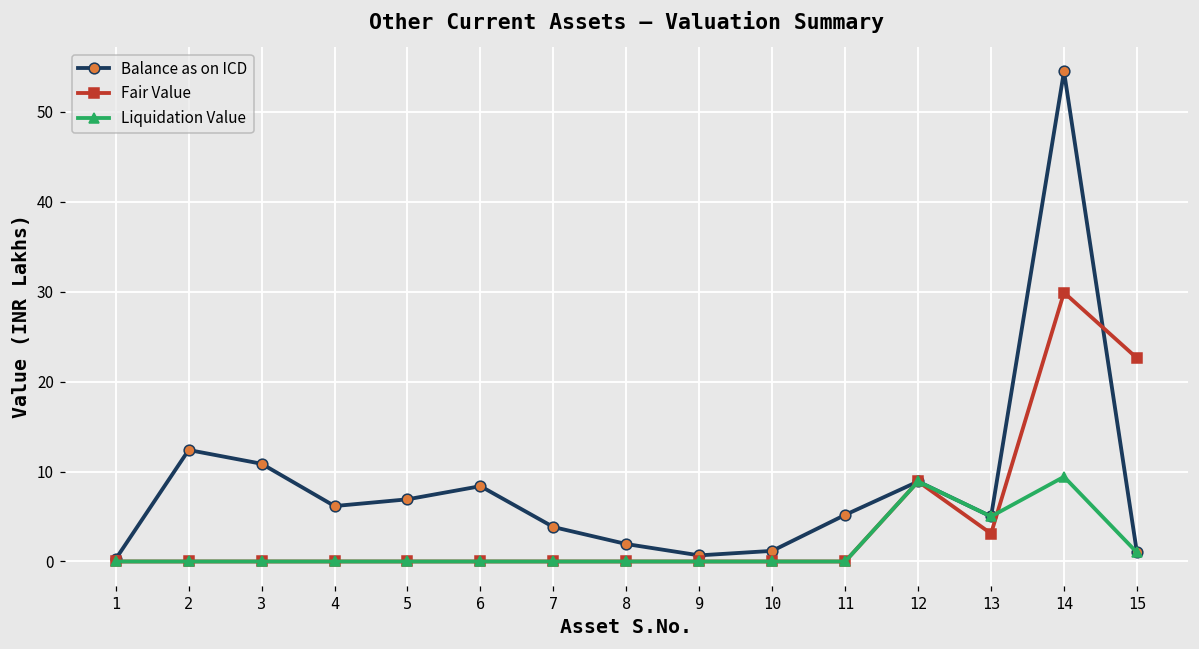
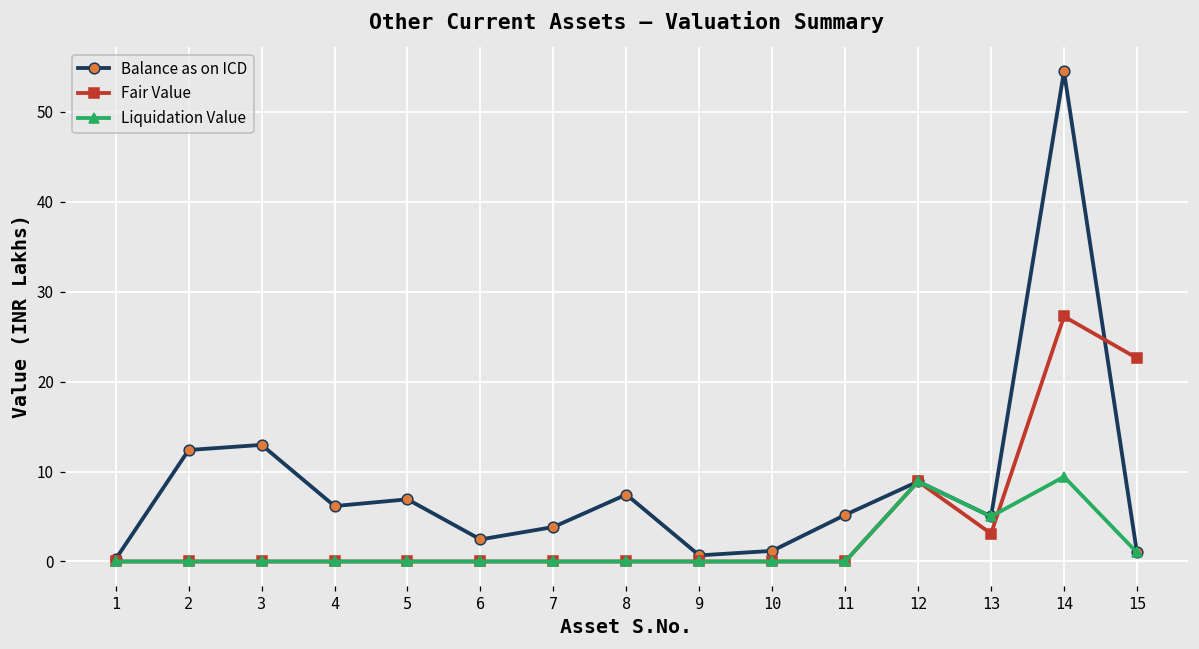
  {
    "Balance as on ICD": {
      "2": 12,
-     "3": 11,
+     "3": 13,
      "4": 6,
      "5": 7,
-     "6": 8,
+     "6": 2,
      "7": 4,
-     "8": 2,
+     "8": 7,
      "9": 1,
      "10": 1,
      "11": 5,
      "14": 54
    },
    "Fair Value": {
      "13": 3,
-     "14": 30,
+     "14": 27,
      "15": 23
    },
    "Liquidation Value": {
      "14": 9
    }
  }
